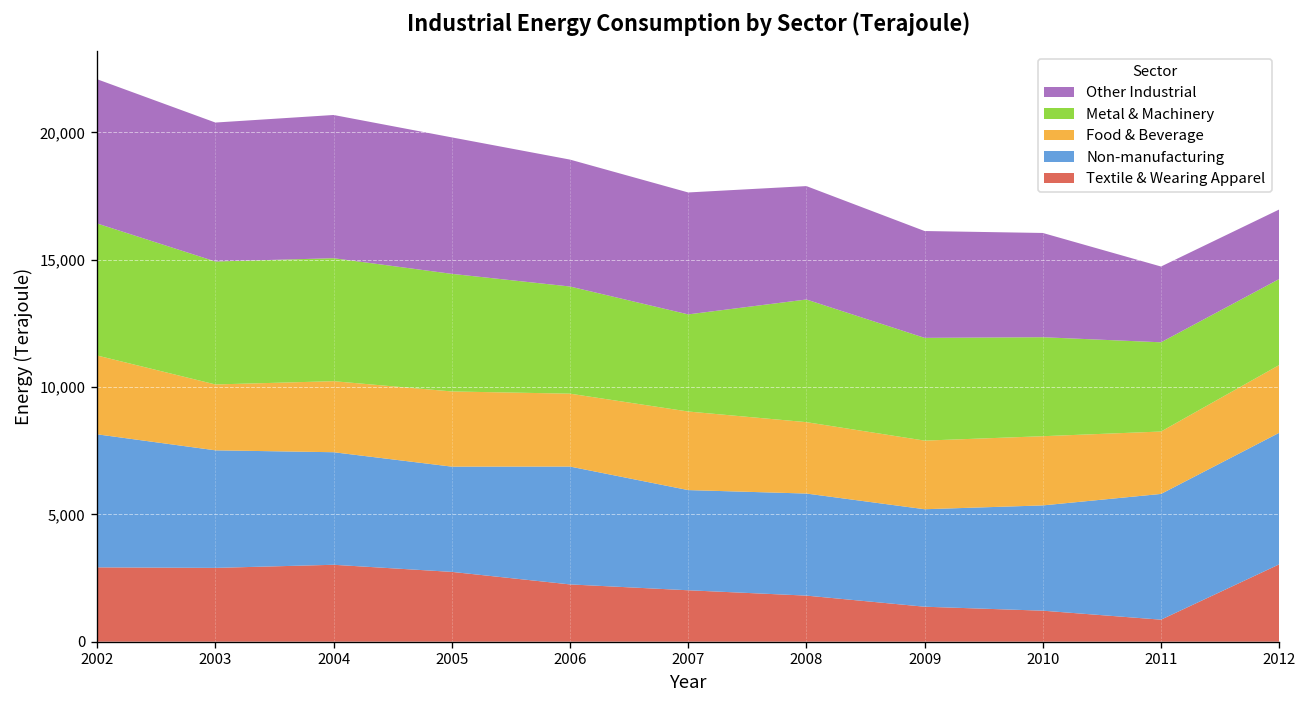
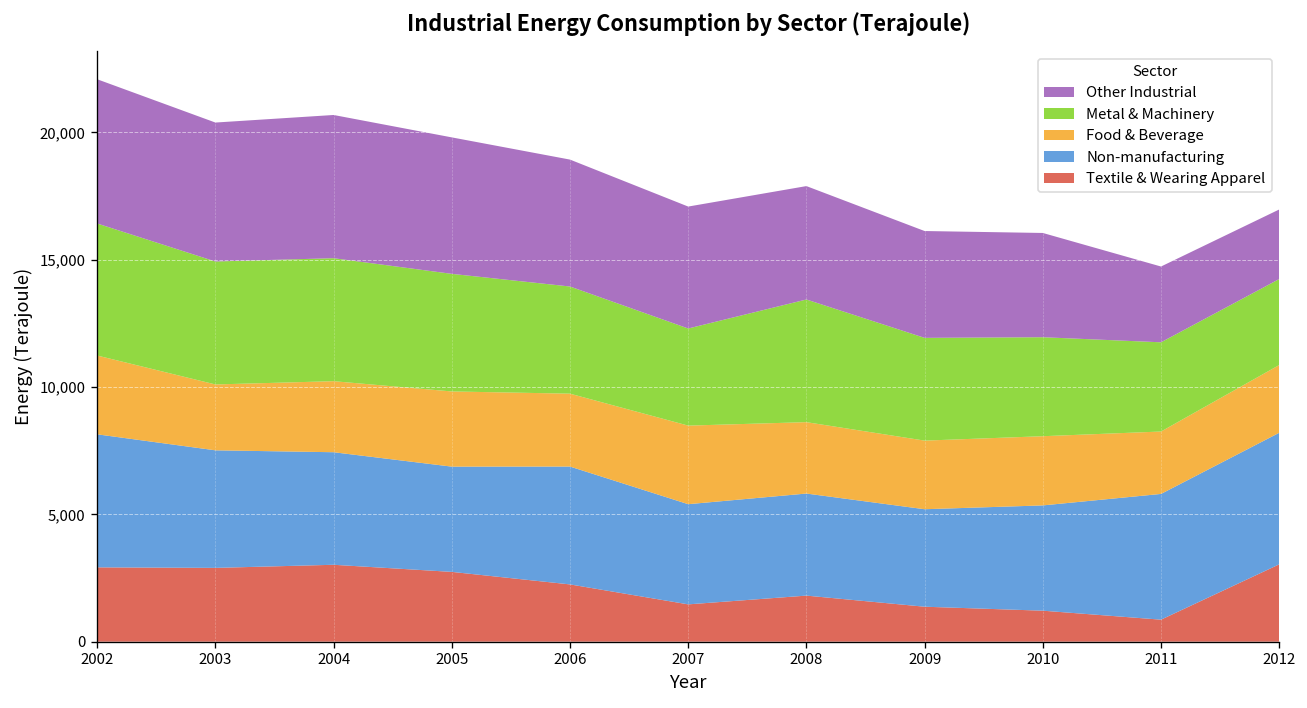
  {
    "Textile & Wearing Apparel": {
      "2002": "2,900",
      "2003": "2,900",
      "2004": "3,000",
      "2005": "2,700",
      "2006": "2,200",
-     "2007": "2,000",
+     "2007": "1,500",
      "2008": "1,800",
      "2009": "1,400",
      "2010": "1,200",
      "2011": "900",
      "2012": "3,000"
    },
    "Non-manufacturing": {
      "2002": "5,200",
      "2003": "4,600",
      "2004": "4,400",
      "2005": "4,100",
      "2006": "4,600",
      "2007": "3,900",
      "2008": "4,000",
      "2009": "3,800",
      "2010": "4,100",
      "2011": "4,900",
      "2012": "5,200"
    },
    "Food & Beverage": {
      "2002": "3,100",
      "2003": "2,600",
      "2004": "2,800",
      "2005": "3,000",
      "2006": "2,900",
      "2007": "3,100",
      "2008": "2,800",
      "2009": "2,700",
      "2010": "2,700",
      "2011": "2,500",
      "2012": "2,700"
    },
    "Metal & Machinery": {
      "2002": "5,200",
      "2003": "4,800",
      "2004": "4,800",
      "2005": "4,600",
      "2006": "4,200",
      "2007": "3,800",
      "2008": "4,800",
      "2009": "4,000",
      "2010": "3,900",
      "2011": "3,500",
      "2012": "3,400"
    },
    "Other Industrial": {
      "2002": "5,700",
      "2003": "5,500",
      "2004": "5,600",
      "2005": "5,400",
      "2006": "5,000",
      "2007": "4,800",
      "2008": "4,500",
      "2009": "4,200",
      "2010": "4,100",
      "2011": "3,000",
      "2012": "2,700"
    }
  }
